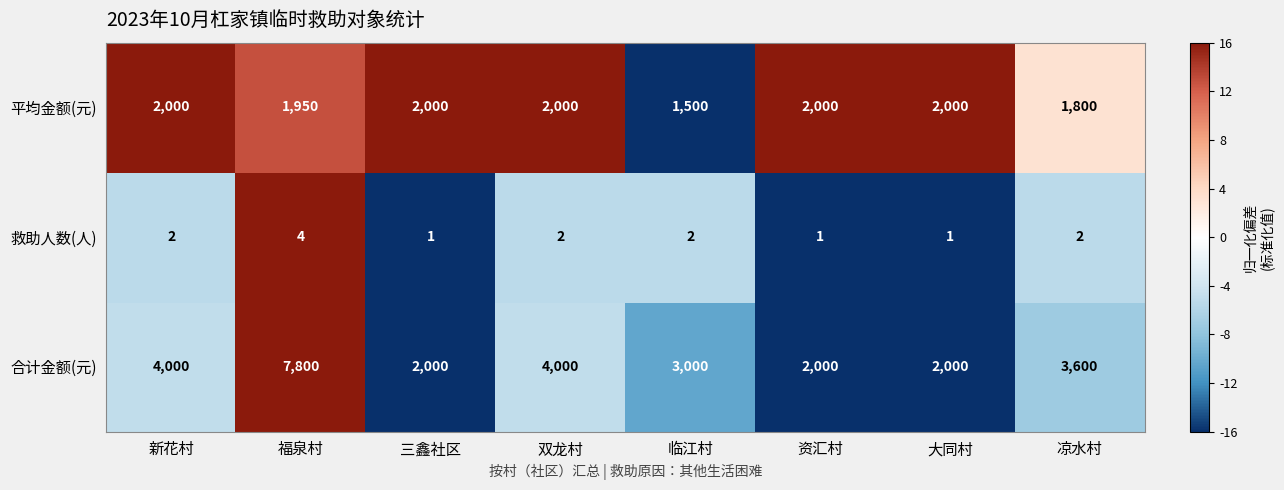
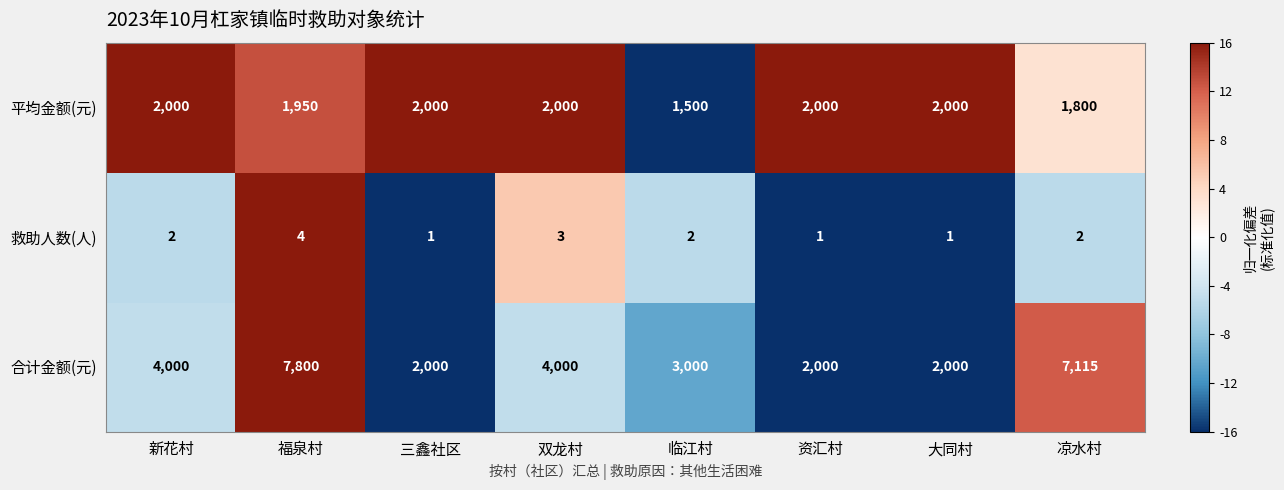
  {
    "平均金额(元)": {
      "新花村": "2,000",
      "福泉村": "1,950",
      "三鑫社区": "2,000",
      "双龙村": "2,000",
      "临江村": "1,500",
      "资汇村": "2,000",
      "大同村": "2,000",
      "凉水村": "1,800"
    },
    "救助人数(人)": {
      "新花村": "2",
      "福泉村": "4",
      "三鑫社区": "1",
-     "双龙村": "2",
+     "双龙村": "3",
      "临江村": "2",
      "资汇村": "1",
      "大同村": "1",
      "凉水村": "2"
    },
    "合计金额(元)": {
      "新花村": "4,000",
      "福泉村": "7,800",
      "三鑫社区": "2,000",
      "双龙村": "4,000",
      "临江村": "3,000",
      "资汇村": "2,000",
      "大同村": "2,000",
-     "凉水村": "3,600"
+     "凉水村": "7,115"
    }
  }
